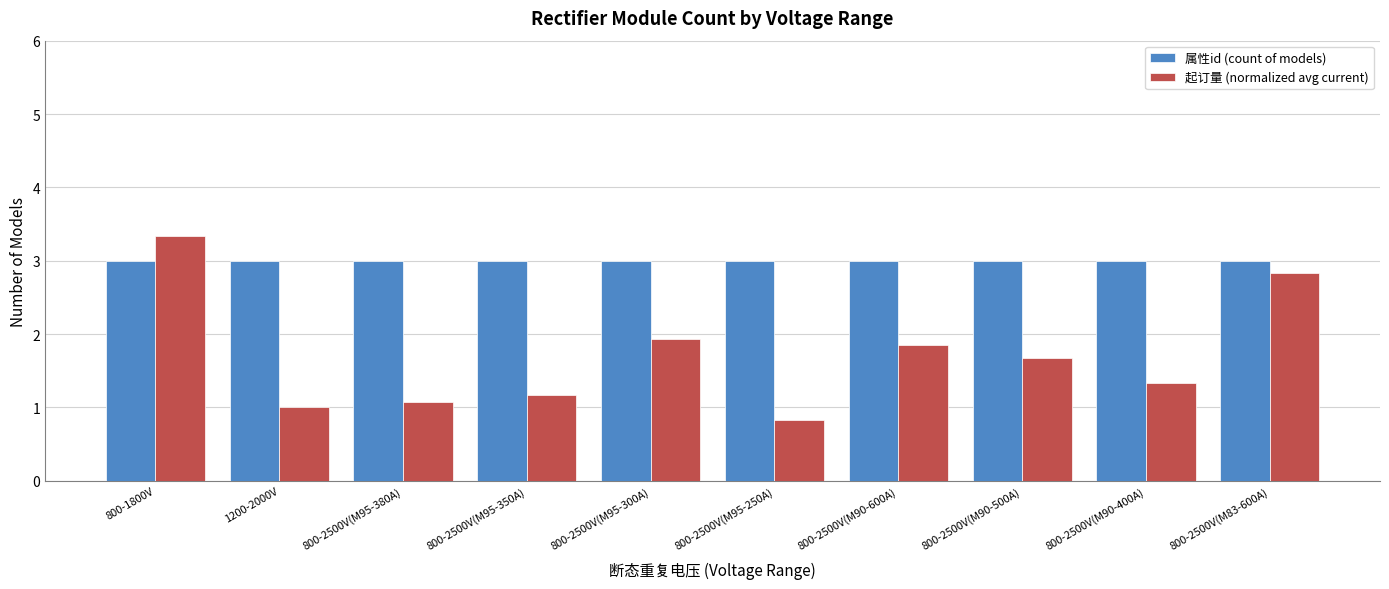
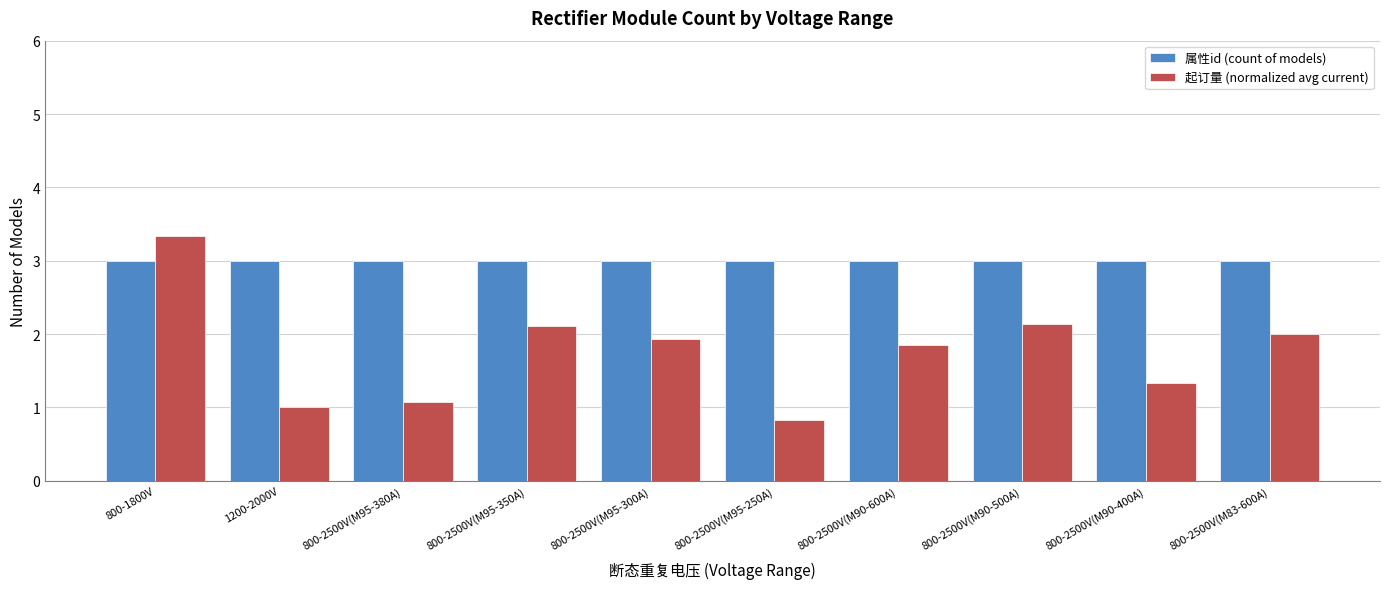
  {
    "属性id (count of models)": {
      "800-1800V": 3.0,
      "1200-2000V": 3.0,
      "800-2500V(M95-380A)": 3.0,
      "800-2500V(M95-350A)": 3.0,
      "800-2500V(M95-300A)": 3.0,
      "800-2500V(M95-250A)": 3.0,
      "800-2500V(M90-600A)": 3.0,
      "800-2500V(M90-500A)": 3.0,
      "800-2500V(M90-400A)": 3.0,
      "800-2500V(M83-600A)": 3.0
    },
    "起订量 (normalized avg current)": {
      "800-1800V": 3.3,
      "1200-2000V": 1.0,
      "800-2500V(M95-380A)": 1.1,
-     "800-2500V(M95-350A)": 1.2,
+     "800-2500V(M95-350A)": 2.1,
      "800-2500V(M95-300A)": 1.9,
      "800-2500V(M95-250A)": 0.8,
      "800-2500V(M90-600A)": 1.9,
-     "800-2500V(M90-500A)": 1.7,
+     "800-2500V(M90-500A)": 2.1,
      "800-2500V(M90-400A)": 1.3,
-     "800-2500V(M83-600A)": 2.8
+     "800-2500V(M83-600A)": 2.0
    }
  }
